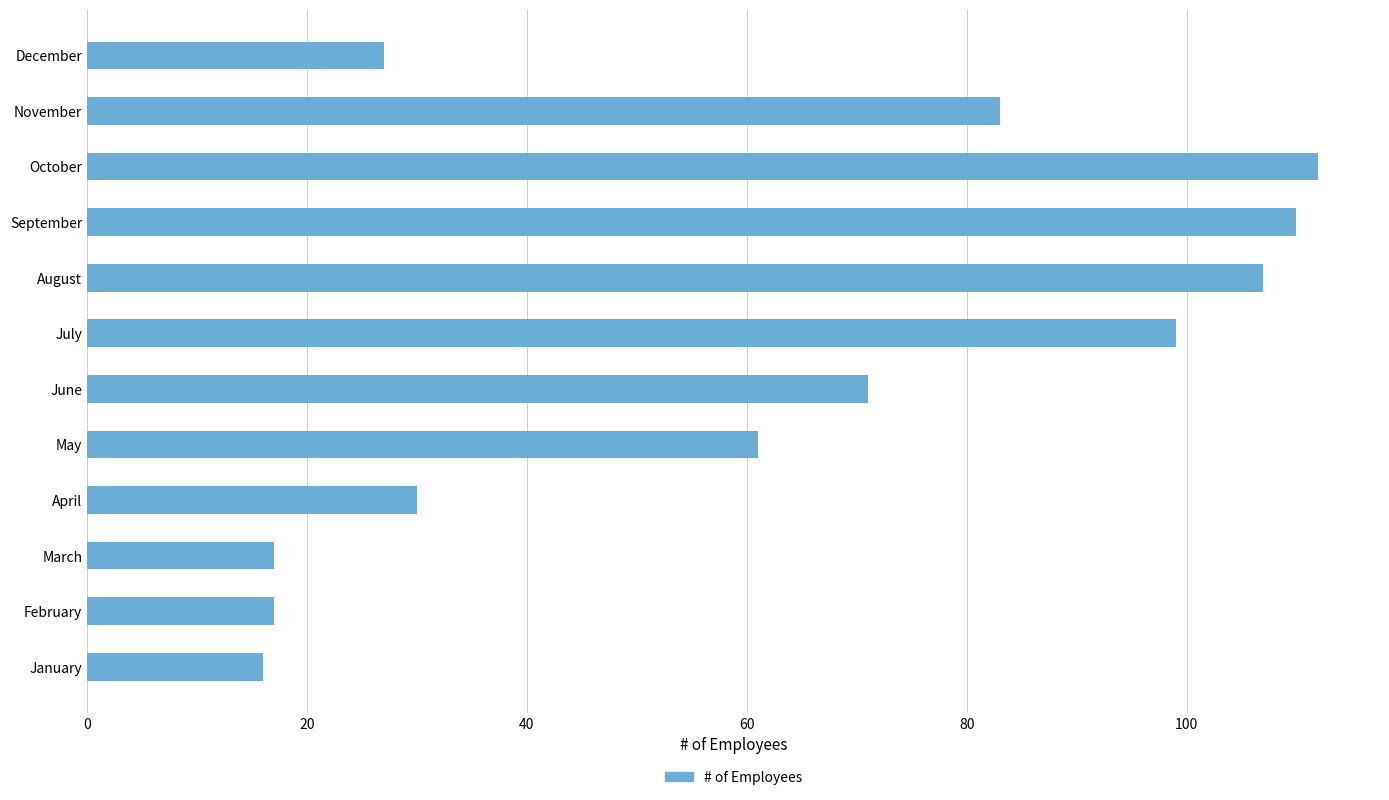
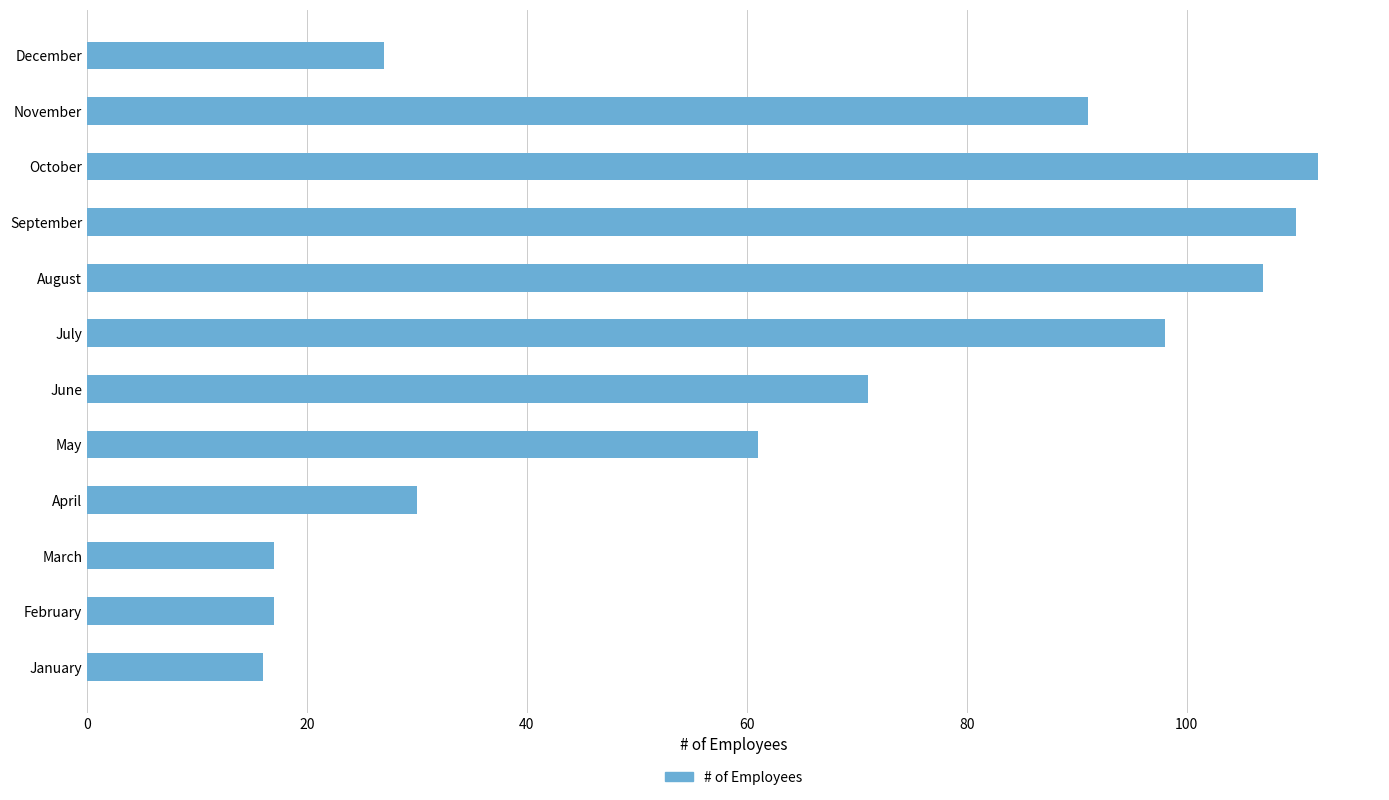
  {
    "December": 27,
-   "November": 83,
+   "November": 91,
    "October": 112,
    "September": 110,
    "August": 107,
-   "July": 99,
+   "July": 98,
    "June": 71,
    "May": 61,
    "April": 30,
    "March": 17,
    "February": 17,
    "January": 16
  }
